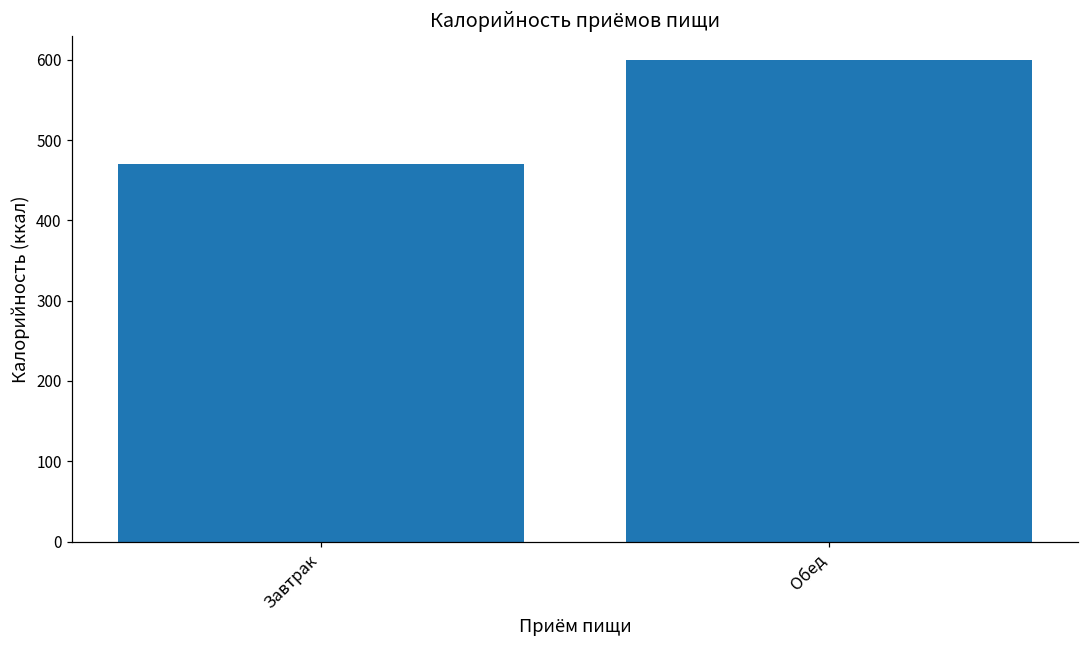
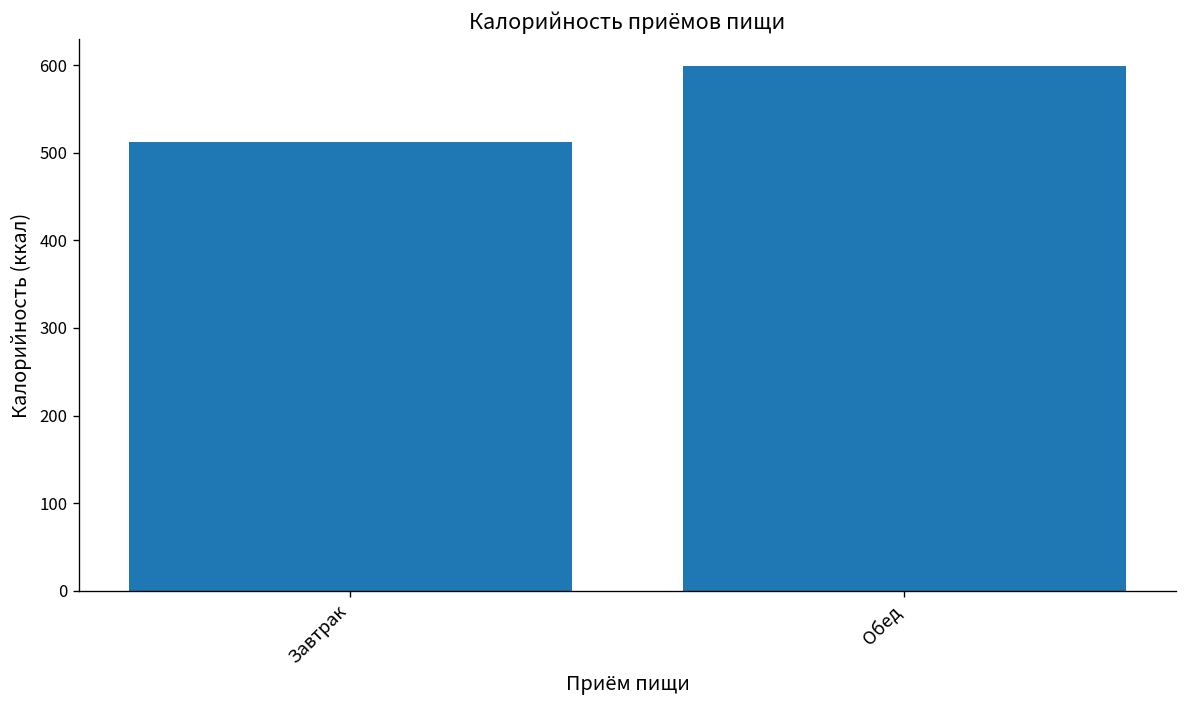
  {
-   "Завтрак": 470,
+   "Завтрак": 510,
    "Обед": 600
  }
